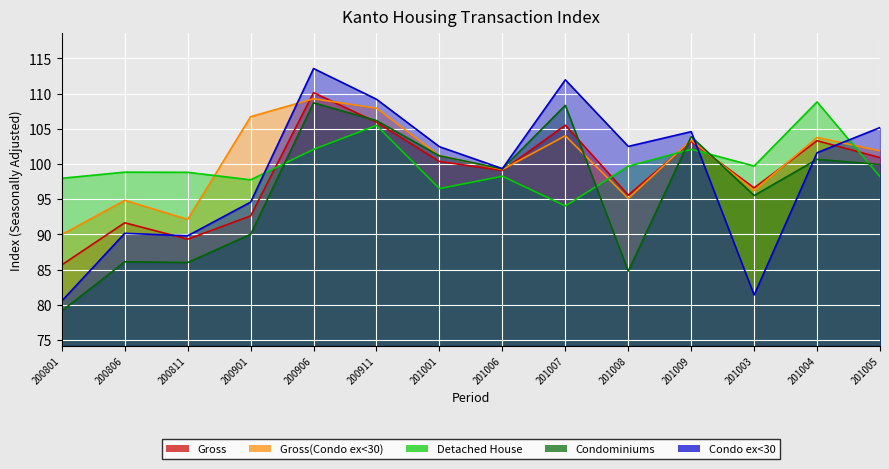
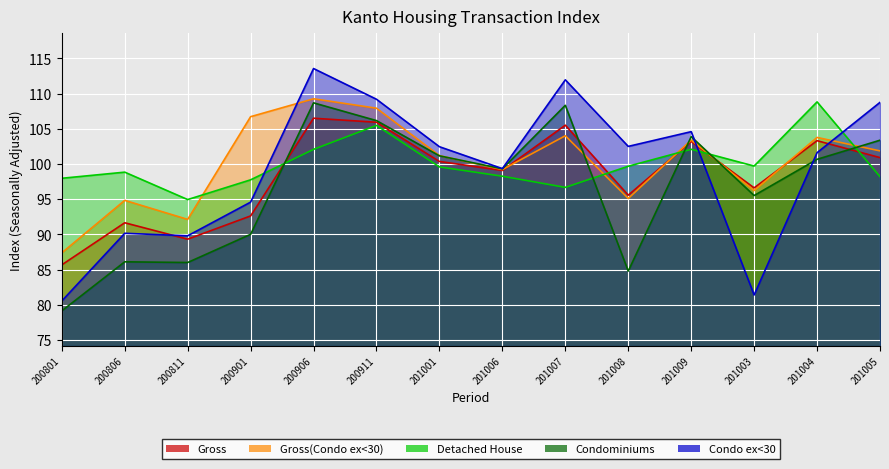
  {
    "Gross": {
      "200801": 86,
      "200806": 92,
      "200811": 89,
      "200901": 93,
-     "200906": 110,
+     "200906": 106,
      "201001": 100,
      "201007": 106,
      "201008": 96,
      "201003": 97,
      "201004": 103,
      "201005": 101
    },
    "Gross(Condo ex<30)": {
-     "200801": 90,
+     "200801": 87,
      "200806": 95,
      "200811": 92,
      "200901": 107,
      "200906": 109,
      "200911": 108,
      "201007": 104,
      "201008": 95,
      "201003": 96,
      "201004": 104,
      "201005": 102
    },
    "Detached House": {
      "200801": 98,
      "200806": 99,
-     "200811": 99,
+     "200811": 95,
      "200901": 98,
      "200906": 102,
      "200911": 105,
-     "201001": 96,
+     "201001": 100,
      "201006": 98,
-     "201007": 94,
+     "201007": 97,
      "201008": 100,
      "201009": 102,
      "201003": 100,
      "201004": 109,
      "201005": 98
    },
    "Condominiums": {
      "200801": 79,
      "200806": 86,
      "200811": 86,
      "200901": 90,
      "200906": 109,
      "201007": 108,
      "201008": 85,
      "201009": 104,
      "201003": 96,
      "201004": 101,
-     "201005": 100
+     "201005": 103
    },
    "Condo ex<30": {
      "200801": 81,
      "200806": 90,
      "200811": 90,
      "200901": 95,
      "200906": 114,
      "200911": 109,
      "201001": 102,
      "201007": 112,
      "201008": 102,
      "201009": 105,
      "201003": 81,
      "201004": 102,
-     "201005": 105
+     "201005": 109
    }
  }
